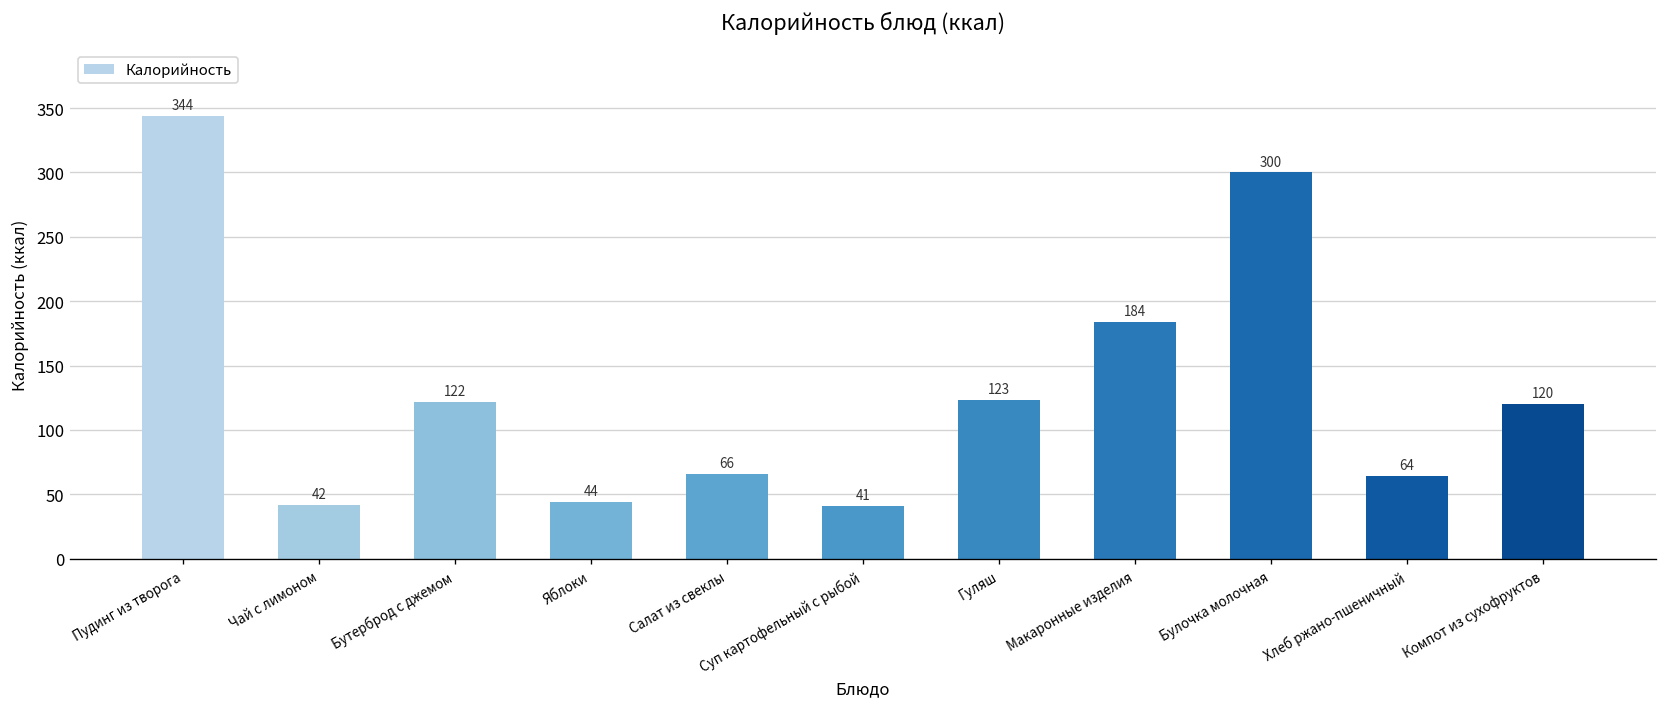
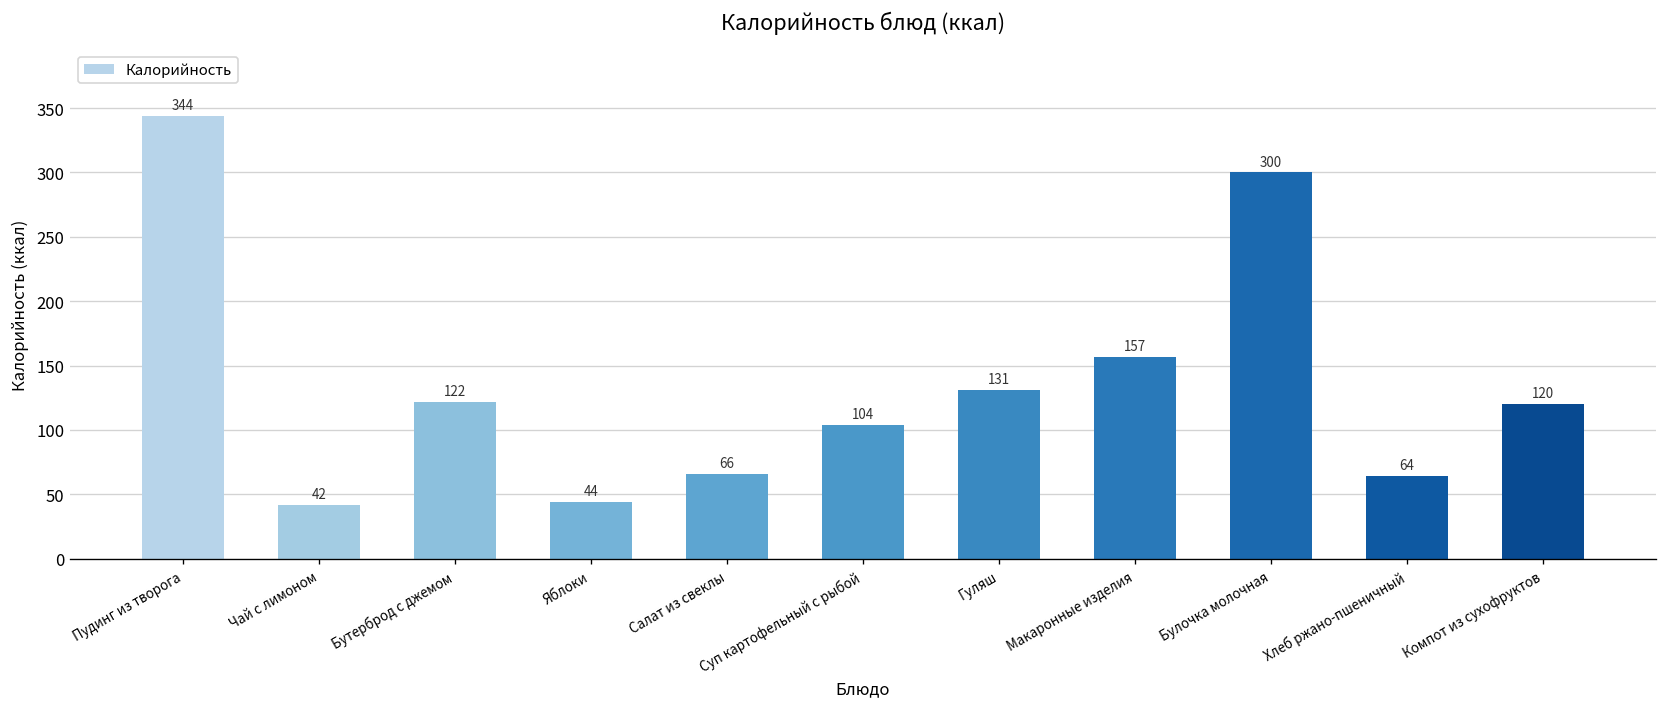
  {
    "Пудинг из творога": 344,
    "Чай с лимоном": 42,
    "Бутерброд с джемом": 122,
    "Яблоки": 44,
    "Салат из свеклы": 66,
-   "Суп картофельный с рыбой": 41,
-   "Гуляш": 123,
-   "Макаронные изделия": 184,
+   "Суп картофельный с рыбой": 104,
+   "Гуляш": 131,
+   "Макаронные изделия": 157,
    "Булочка молочная": 300,
    "Хлеб ржано-пшеничный": 64,
    "Компот из сухофруктов": 120
  }
